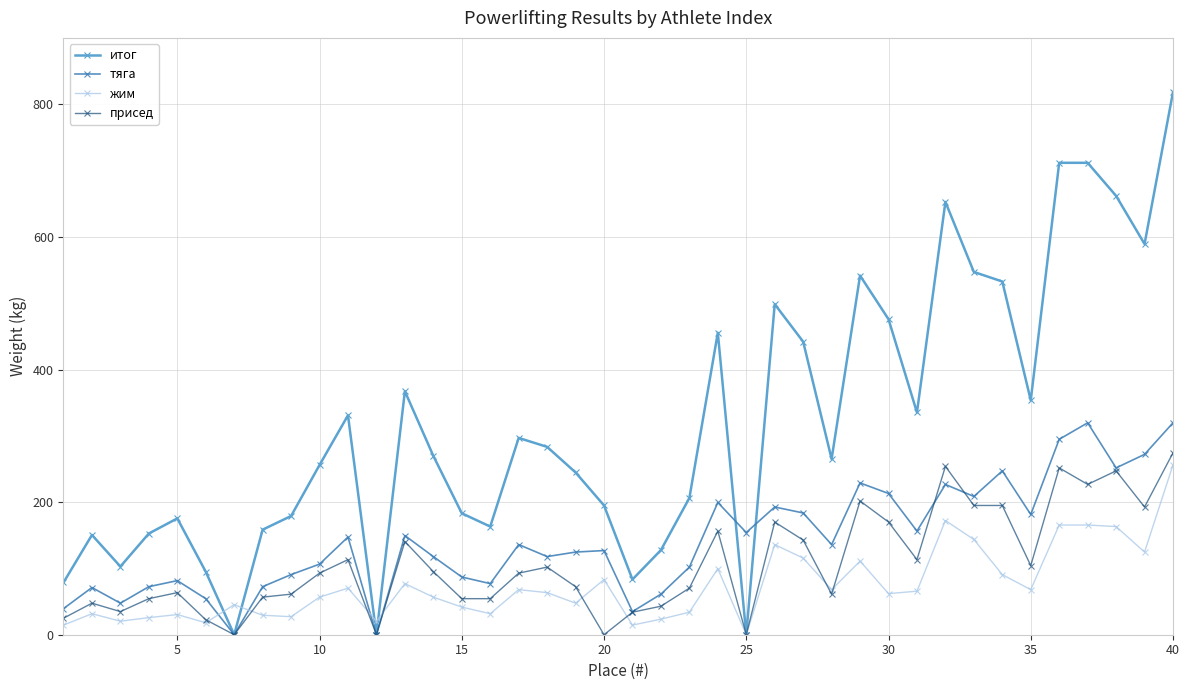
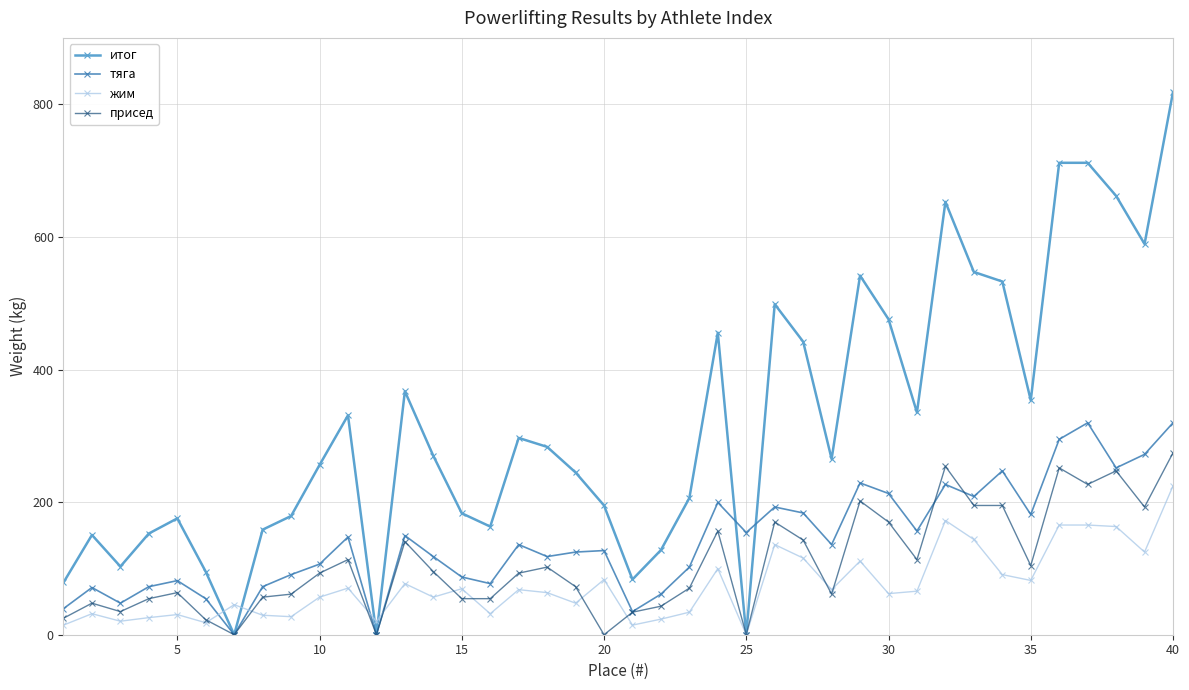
  {
    "жим": {
      "5": 30,
      "10": 60,
-     "15": 40,
+     "15": 70,
      "20": 80,
      "30": 60,
-     "35": 70,
-     "40": 260
+     "35": 80,
+     "40": 220
    }
  }
